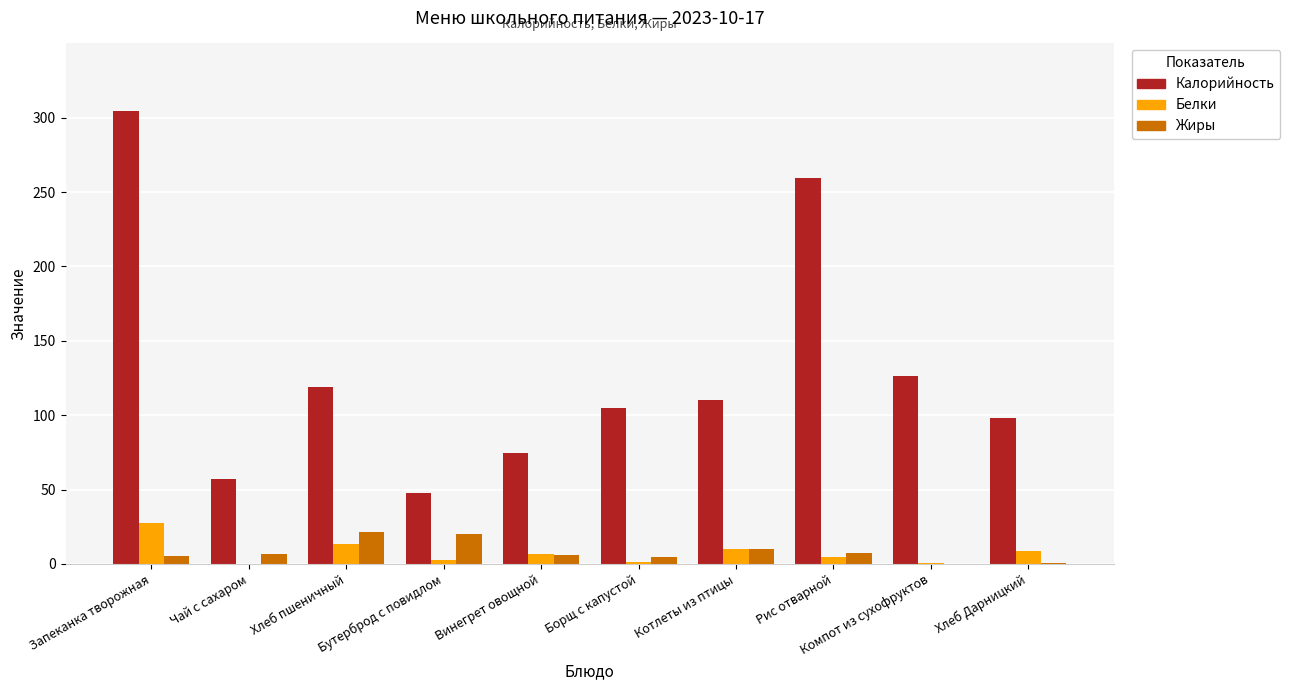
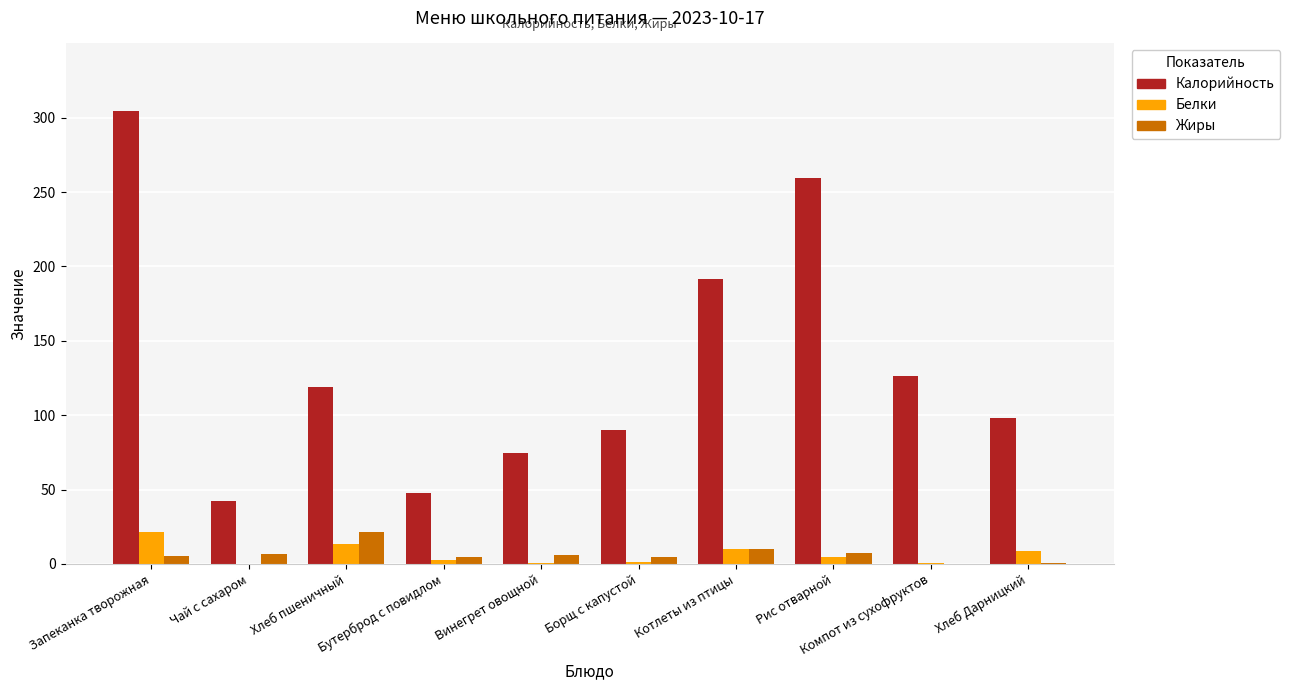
  {
    "Калорийность": {
      "Запеканка творожная": 304,
-     "Чай с сахаром": 57,
+     "Чай с сахаром": 43,
      "Хлеб пшеничный": 119,
      "Бутерброд с повидлом": 48,
      "Винегрет овощной": 75,
-     "Борщ с капустой": 105,
-     "Котлеты из птицы": 110,
+     "Борщ с капустой": 90,
+     "Котлеты из птицы": 191,
      "Рис отварной": 259,
      "Компот из сухофруктов": 126,
      "Хлеб Дарницкий": 98
    },
    "Белки": {
-     "Запеканка творожная": 27,
+     "Запеканка творожная": 21,
      "Хлеб пшеничный": 13,
      "Бутерброд с повидлом": 2,
-     "Винегрет овощной": 7,
+     "Винегрет овощной": 1,
      "Котлеты из птицы": 10,
      "Рис отварной": 5,
      "Хлеб Дарницкий": 9
    },
    "Жиры": {
      "Запеканка творожная": 5,
      "Чай с сахаром": 7,
      "Хлеб пшеничный": 21,
-     "Бутерброд с повидлом": 20,
+     "Бутерброд с повидлом": 4,
      "Винегрет овощной": 6,
      "Борщ с капустой": 5,
      "Котлеты из птицы": 10,
      "Рис отварной": 7,
      "Компот из сухофруктов": 0
    }
  }
